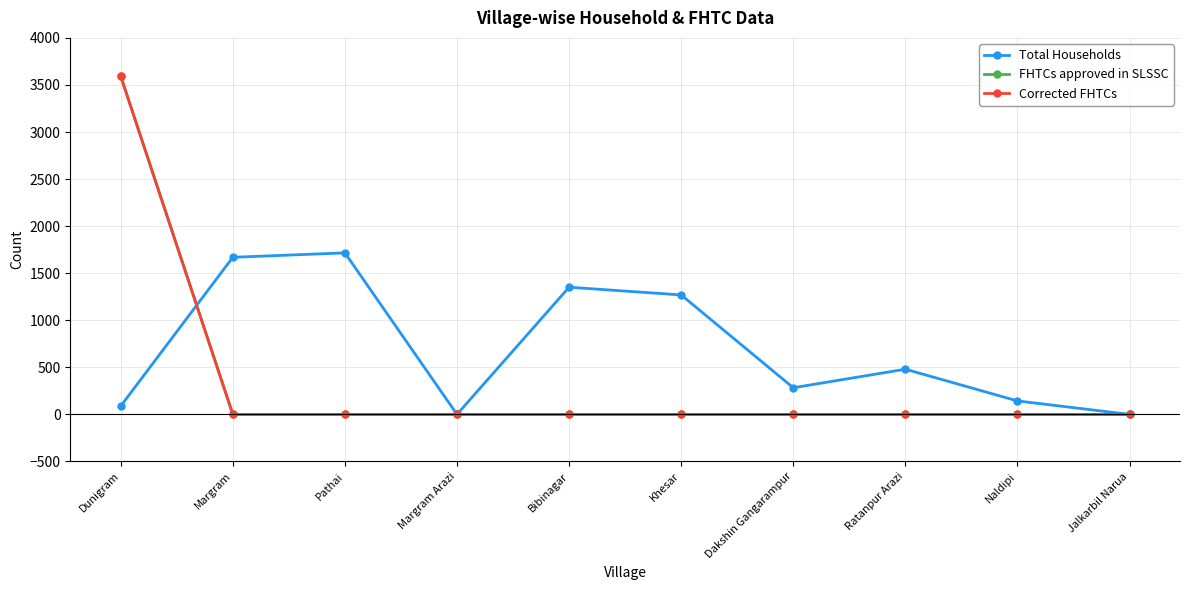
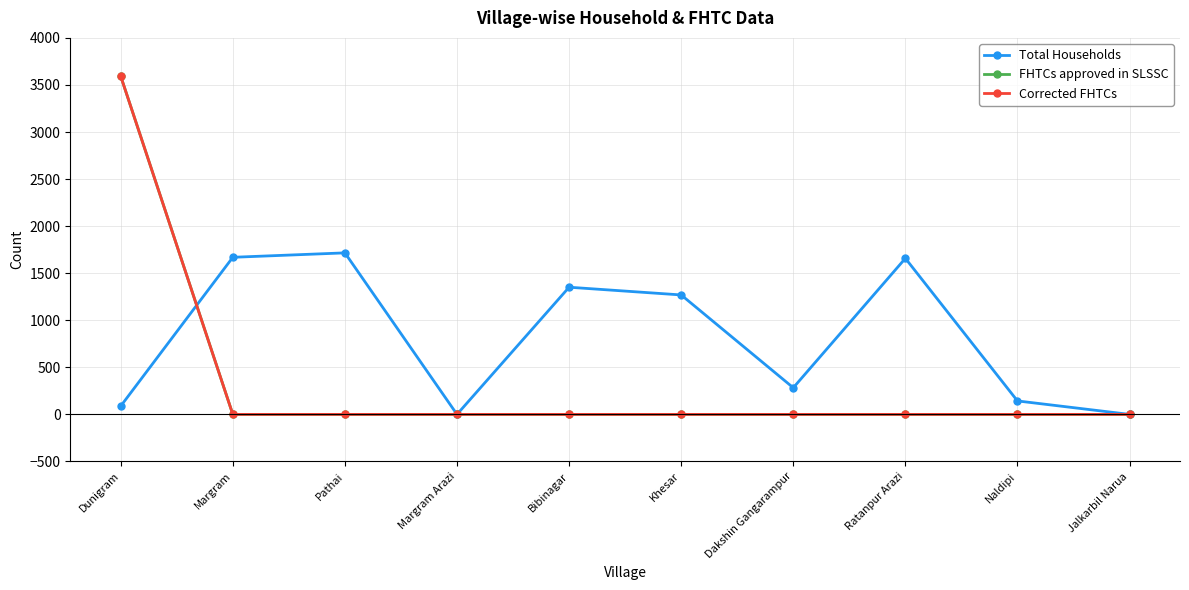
  {
    "Total Households": {
      "Dunigram": 100,
      "Margram": 1700,
      "Pathai": 1700,
      "Bibinagar": 1400,
      "Khesar": 1300,
      "Dakshin Gangarampur": 300,
-     "Ratanpur Arazi": 500,
+     "Ratanpur Arazi": 1700,
      "Naldipi": 100
    },
    "Corrected FHTCs": {
      "Dunigram": 3600,
      "Margram": 0,
      "Pathai": 0,
      "Bibinagar": 0,
      "Khesar": 0,
      "Dakshin Gangarampur": 0,
      "Ratanpur Arazi": 0,
      "Naldipi": 0
    }
  }
